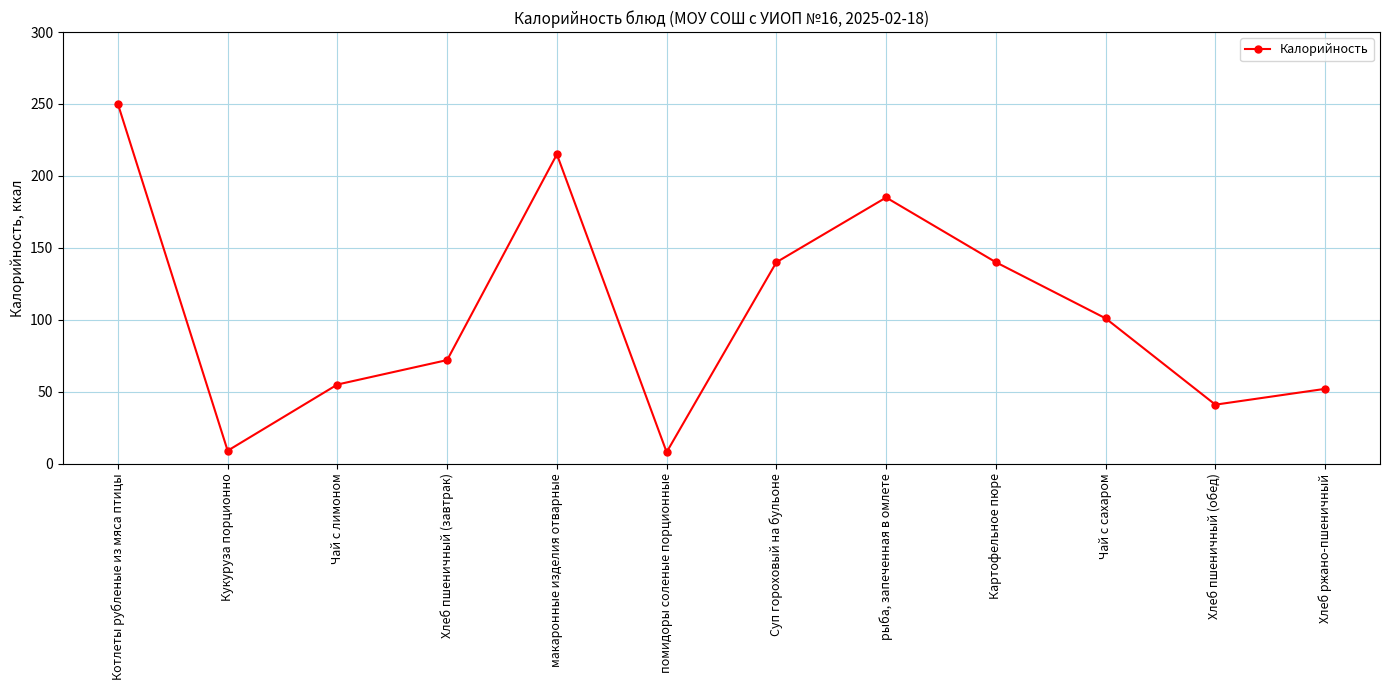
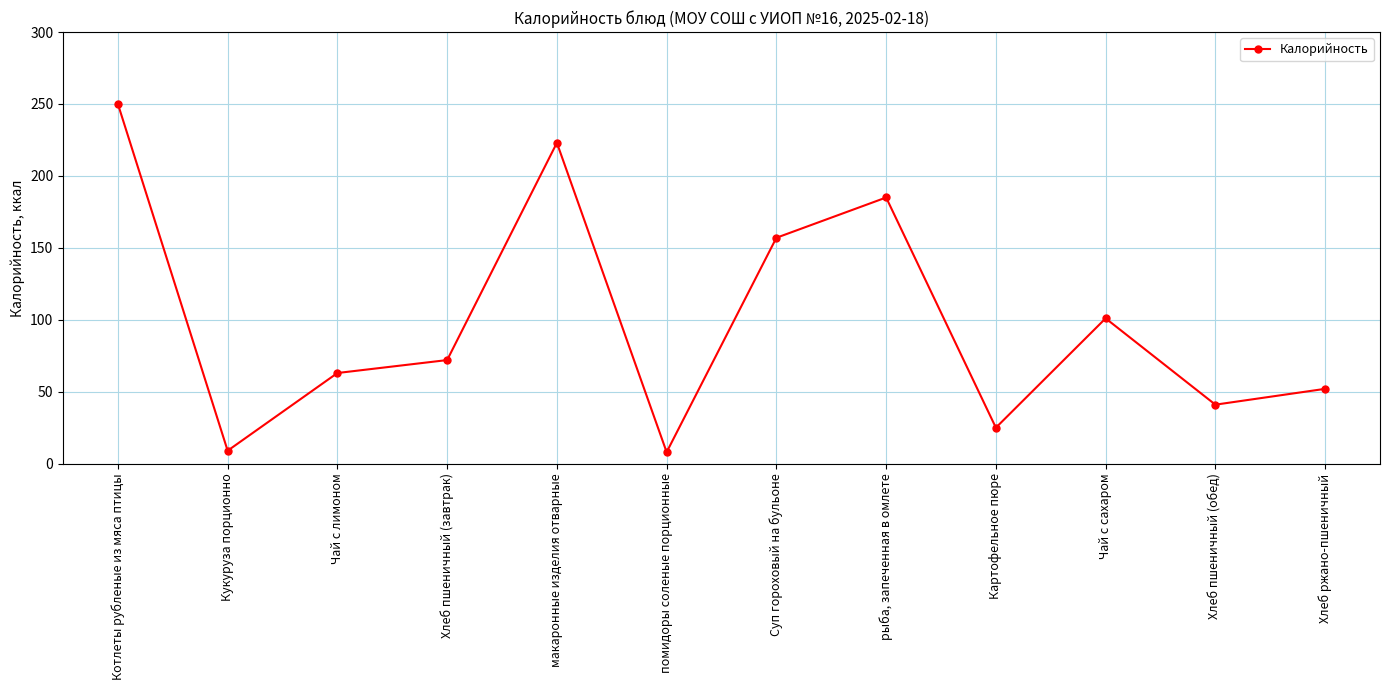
  {
    "Котлеты рубленые из мяса птицы": 250,
    "Кукуруза порционно": 9,
-   "Чай с лимоном": 55,
+   "Чай с лимоном": 63,
    "Хлеб пшеничный (завтрак)": 72,
-   "макаронные изделия отварные": 215,
+   "макаронные изделия отварные": 223,
    "помидоры соленые порционные": 8,
-   "Суп гороховый на бульоне": 140,
+   "Суп гороховый на бульоне": 157,
    "рыба, запеченная в омлете": 185,
-   "Картофельное пюре": 140,
+   "Картофельное пюре": 25,
    "Чай с сахаром": 101,
    "Хлеб пшеничный (обед)": 41,
    "Хлеб ржано-пшеничный": 52
  }
